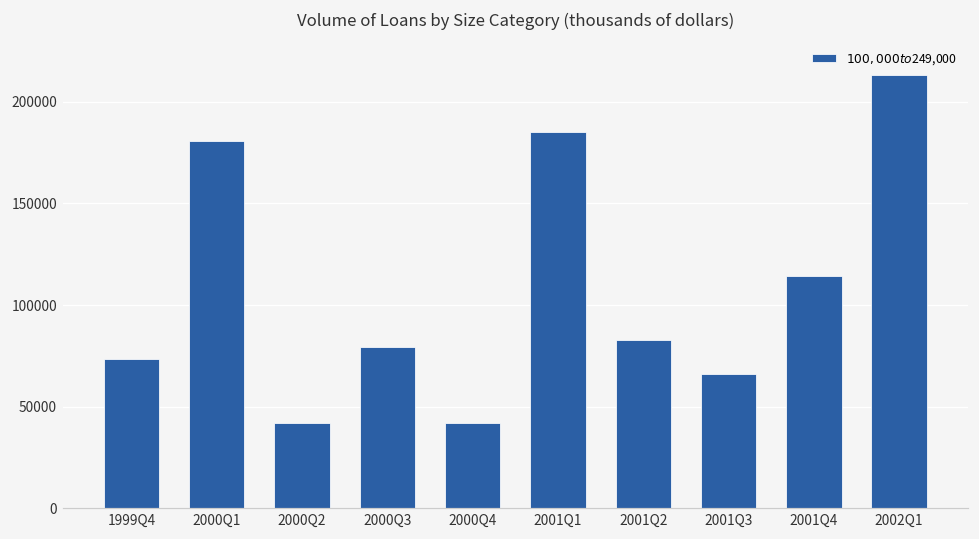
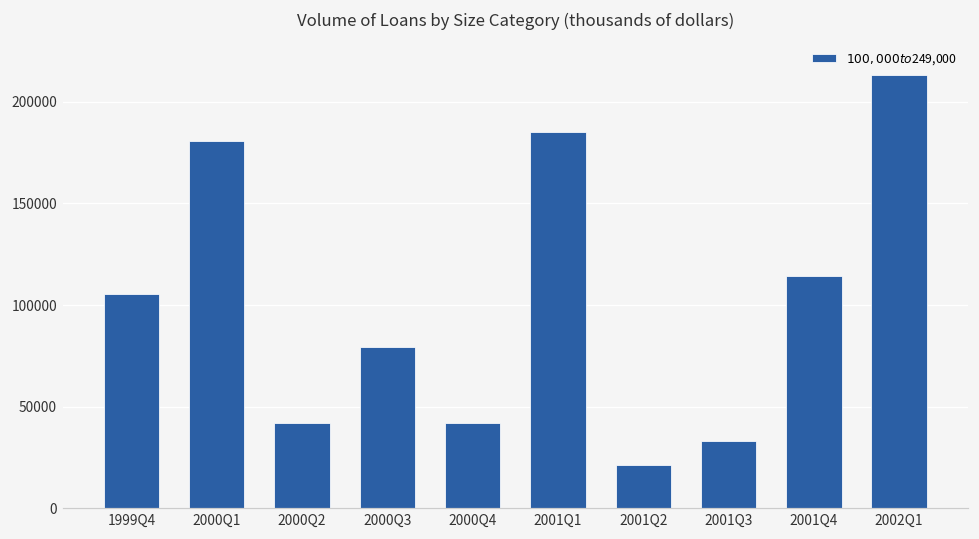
  {
-   "1999Q4": 74000,
+   "1999Q4": 105000,
    "2000Q1": 181000,
    "2000Q2": 42000,
    "2000Q3": 79000,
    "2000Q4": 42000,
    "2001Q1": 185000,
-   "2001Q2": 83000,
-   "2001Q3": 66000,
+   "2001Q2": 21000,
+   "2001Q3": 33000,
    "2001Q4": 115000,
    "2002Q1": 213000
  }
